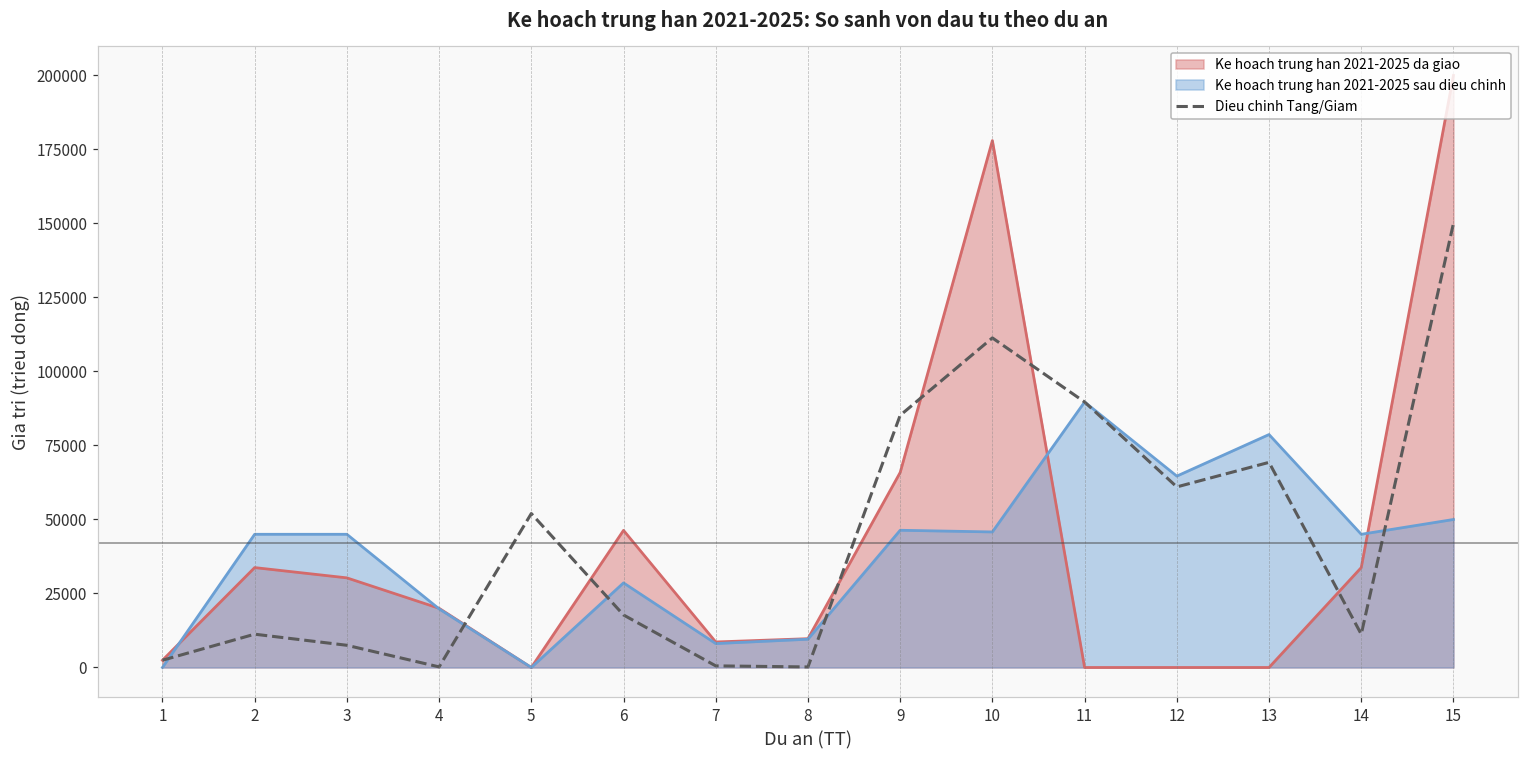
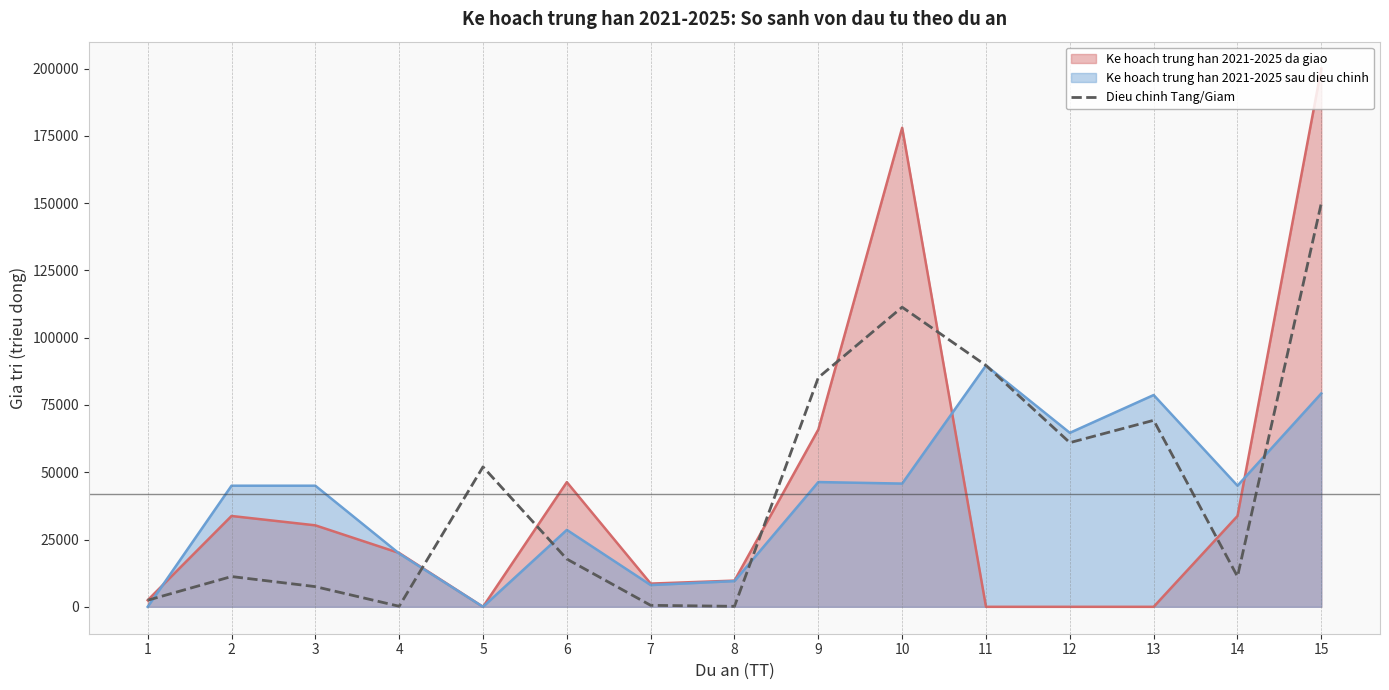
  {
    "Ke hoach trung han 2021-2025 da giao": {
      "2": 34000,
      "3": 30000,
      "6": 46000,
      "9": 66000,
      "10": 178000,
      "11": 0,
      "12": 0,
      "13": 0,
      "14": 34000
    },
    "Ke hoach trung han 2021-2025 sau dieu chinh": {
      "1": 0,
      "2": 45000,
      "3": 45000,
      "6": 29000,
      "9": 46000,
      "10": 46000,
      "12": 65000,
      "13": 79000,
      "14": 45000,
-     "15": 50000
+     "15": 79000
    },
    "Dieu chinh Tang/Giam": {
      "2": 11000,
      "3": 8000,
      "4": 0,
      "5": 52000,
      "6": 18000,
      "7": 1000,
      "8": 0,
      "9": 85000,
      "10": 111000,
      "12": 61000,
      "13": 69000,
      "14": 11000,
      "15": 150000
    }
  }
